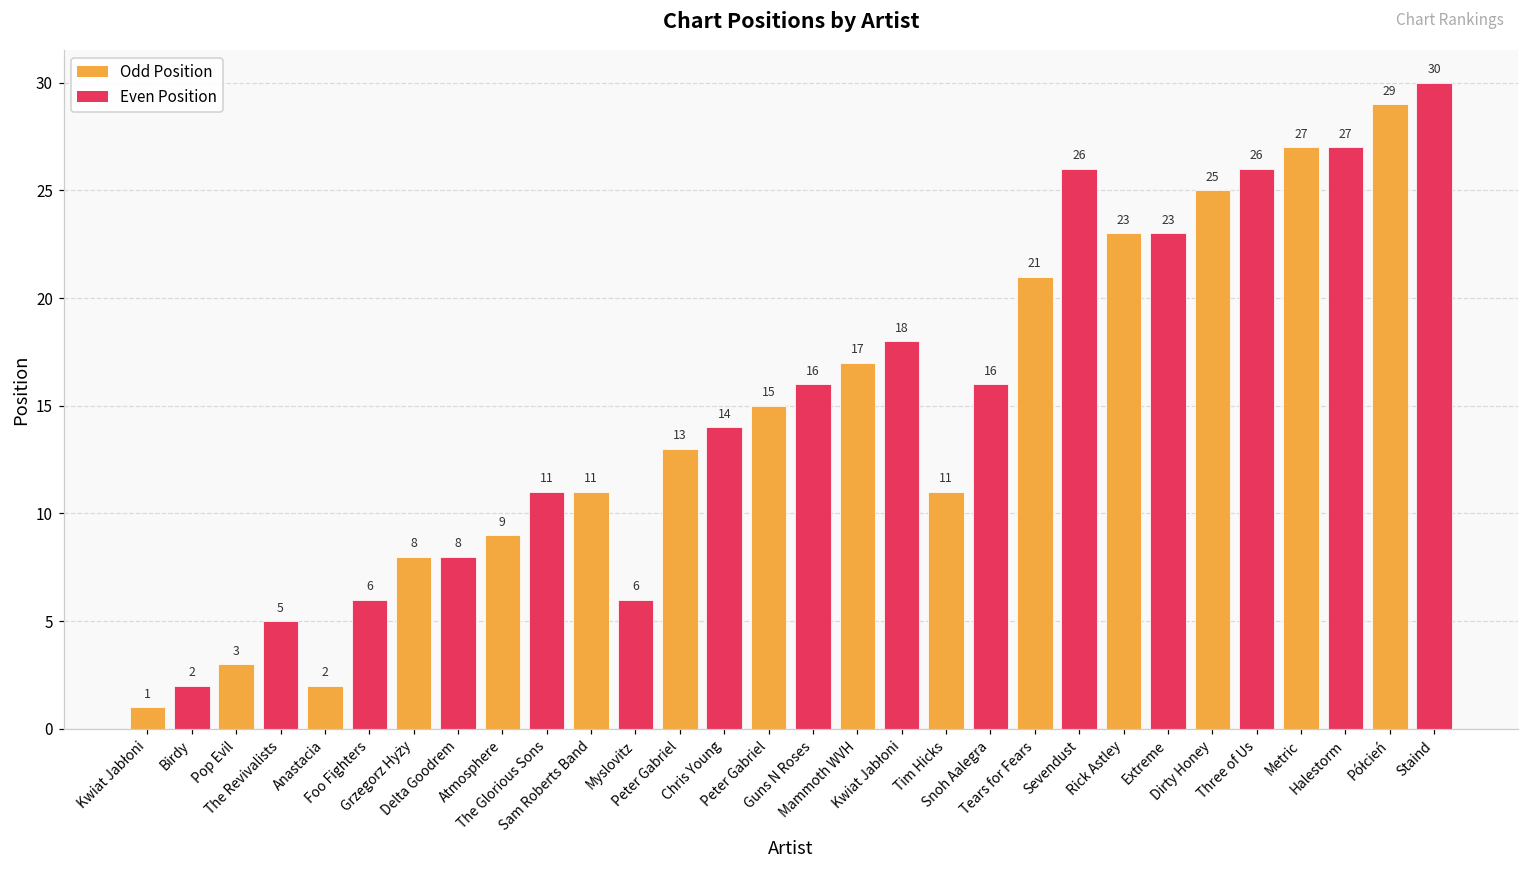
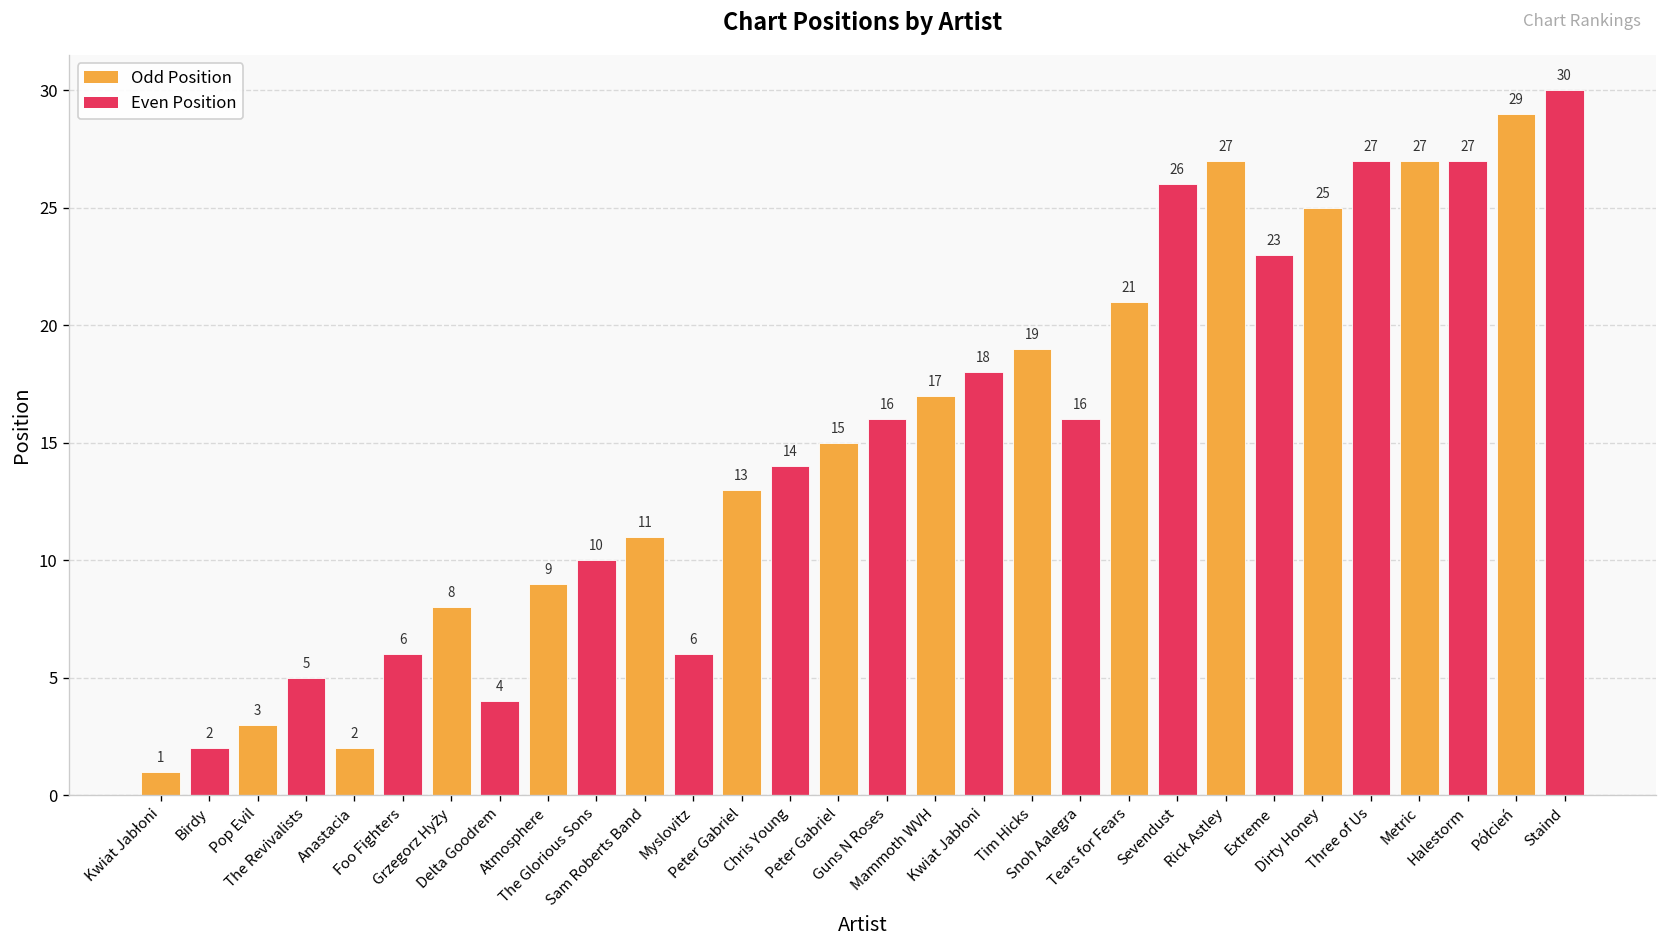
  {
    "Birdy": 2,
    "Pop Evil": 3,
    "The Revivalists": 5,
    "Anastacia": 2,
    "Foo Fighters": 6,
    "Grzegorz Hyży": 8,
-   "Delta Goodrem": 8,
+   "Delta Goodrem": 4,
    "Atmosphere": 9,
-   "The Glorious Sons": 11,
+   "The Glorious Sons": 10,
    "Sam Roberts Band": 11,
    "Myslovitz": 6,
    "Chris Young": 14,
    "Guns N Roses": 16,
    "Mammoth WVH": 17,
-   "Tim Hicks": 11,
+   "Tim Hicks": 19,
    "Snoh Aalegra": 16,
    "Tears for Fears": 21,
    "Sevendust": 26,
-   "Rick Astley": 23,
+   "Rick Astley": 27,
    "Extreme": 23,
    "Dirty Honey": 25,
-   "Three of Us": 26,
+   "Three of Us": 27,
    "Metric": 27,
    "Halestorm": 27,
    "Półcień": 29,
    "Staind": 30
  }
